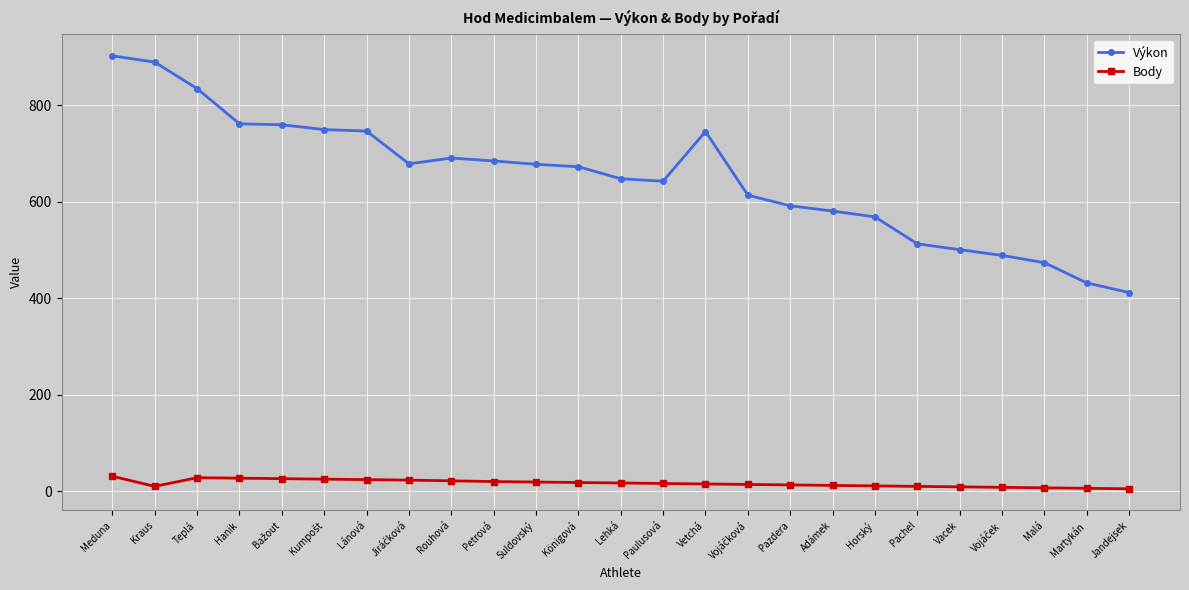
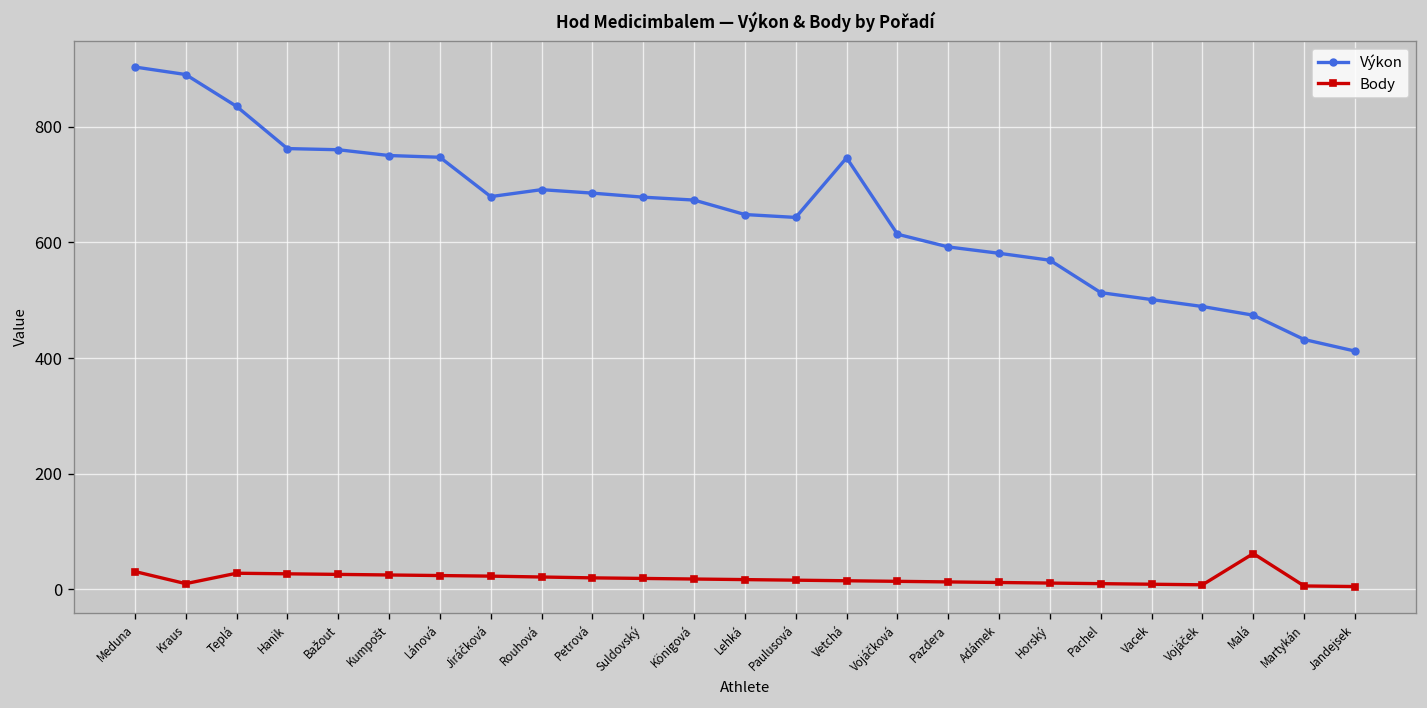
  {
    "Výkon": {
      "Meduna": 900,
      "Kraus": 890,
      "Teplá": 840,
      "Hanik": 760,
      "Bažout": 760,
      "Kumpošt": 750,
      "Lánová": 750,
      "Jiráčková": 680,
      "Rouhová": 690,
      "Petrová": 690,
      "Suldovský": 680,
      "Königová": 670,
      "Lehká": 650,
      "Paulusová": 640,
      "Vetchá": 750,
      "Vojáčková": 610,
      "Pazdera": 590,
      "Adámek": 580,
      "Horský": 570,
      "Pachel": 510,
      "Vacek": 500,
      "Vojáček": 490,
      "Malá": 470,
      "Martykán": 430,
      "Jandejsek": 410
    },
    "Body": {
      "Meduna": 30,
      "Kraus": 10,
      "Teplá": 30,
      "Hanik": 30,
      "Bažout": 30,
      "Kumpošt": 30,
      "Lánová": 20,
      "Jiráčková": 20,
      "Rouhová": 20,
      "Petrová": 20,
      "Suldovský": 20,
      "Königová": 20,
      "Lehká": 20,
      "Paulusová": 20,
      "Vetchá": 20,
      "Vojáčková": 10,
      "Pazdera": 10,
      "Adámek": 10,
      "Horský": 10,
      "Pachel": 10,
      "Vacek": 10,
      "Vojáček": 10,
-     "Malá": 10,
+     "Malá": 60,
      "Martykán": 10,
      "Jandejsek": 10
    }
  }
